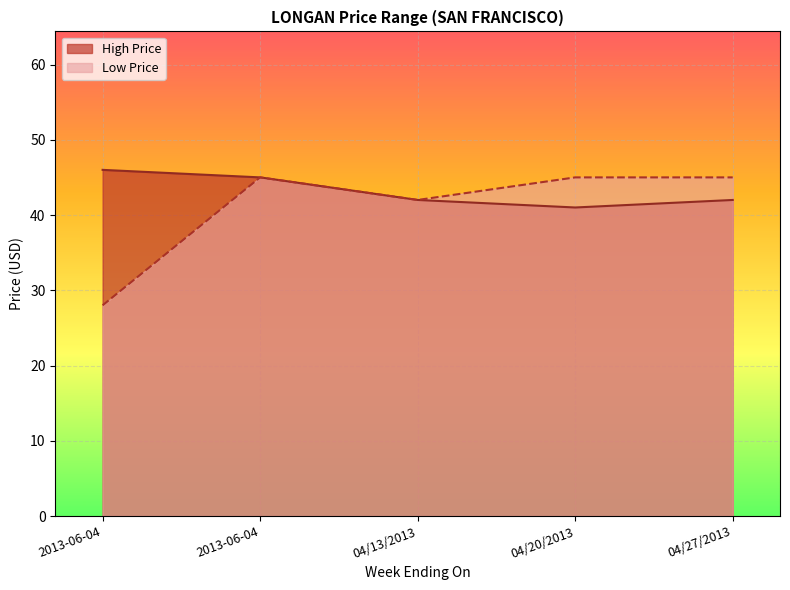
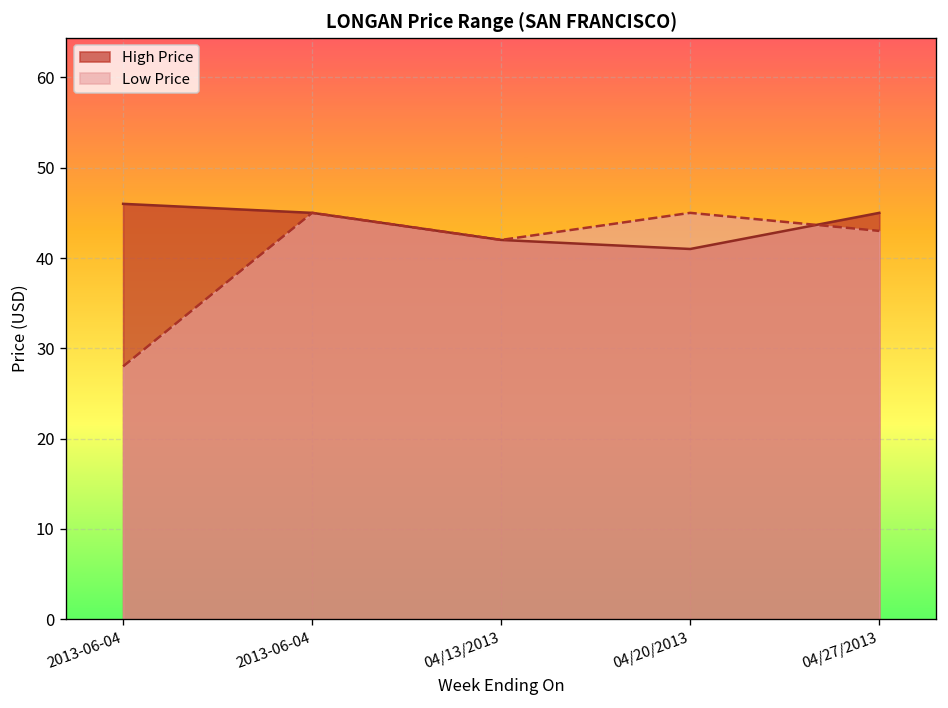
  {
    "High Price": {
      "04/20/2013": 41,
-     "04/27/2013": 42
+     "04/27/2013": 45
    },
    "Low Price": {
      "04/20/2013": 45,
-     "04/27/2013": 45
+     "04/27/2013": 43
    }
  }
